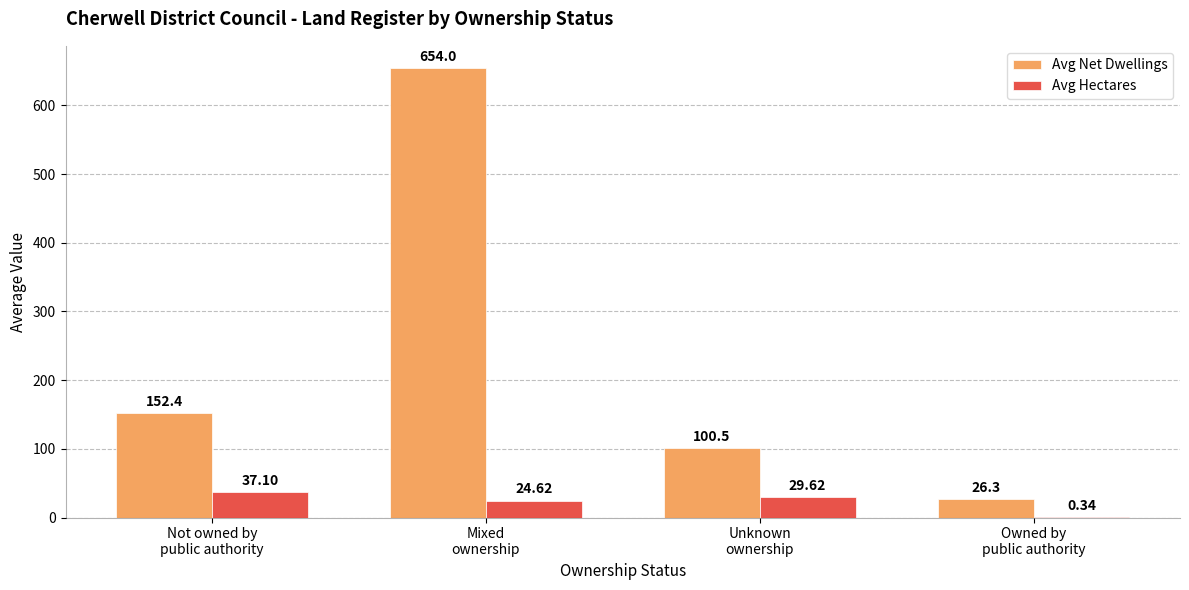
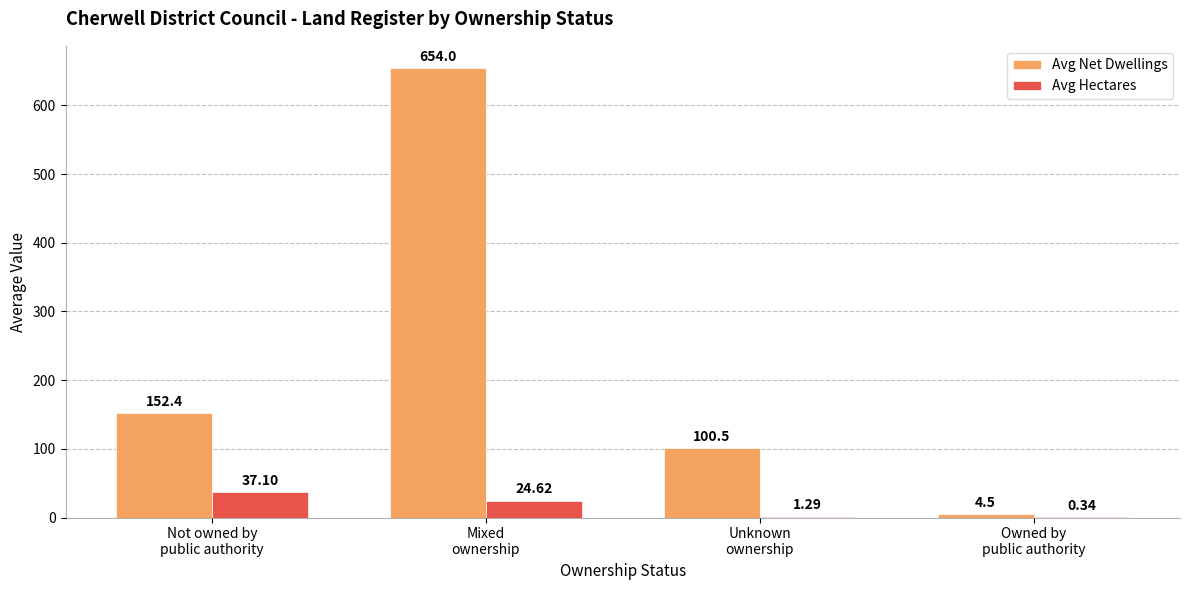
  {
    "Avg Net Dwellings": {
      "Not owned by public authority": 152.4,
      "Mixed ownership": 654.0,
      "Unknown ownership": 100.5,
-     "Owned by public authority": 26.3
+     "Owned by public authority": 4.5
    },
    "Avg Hectares": {
      "Not owned by public authority": 37.10,
      "Mixed ownership": 24.62,
-     "Unknown ownership": 29.62,
+     "Unknown ownership": 1.29,
      "Owned by public authority": 0.34
    }
  }
